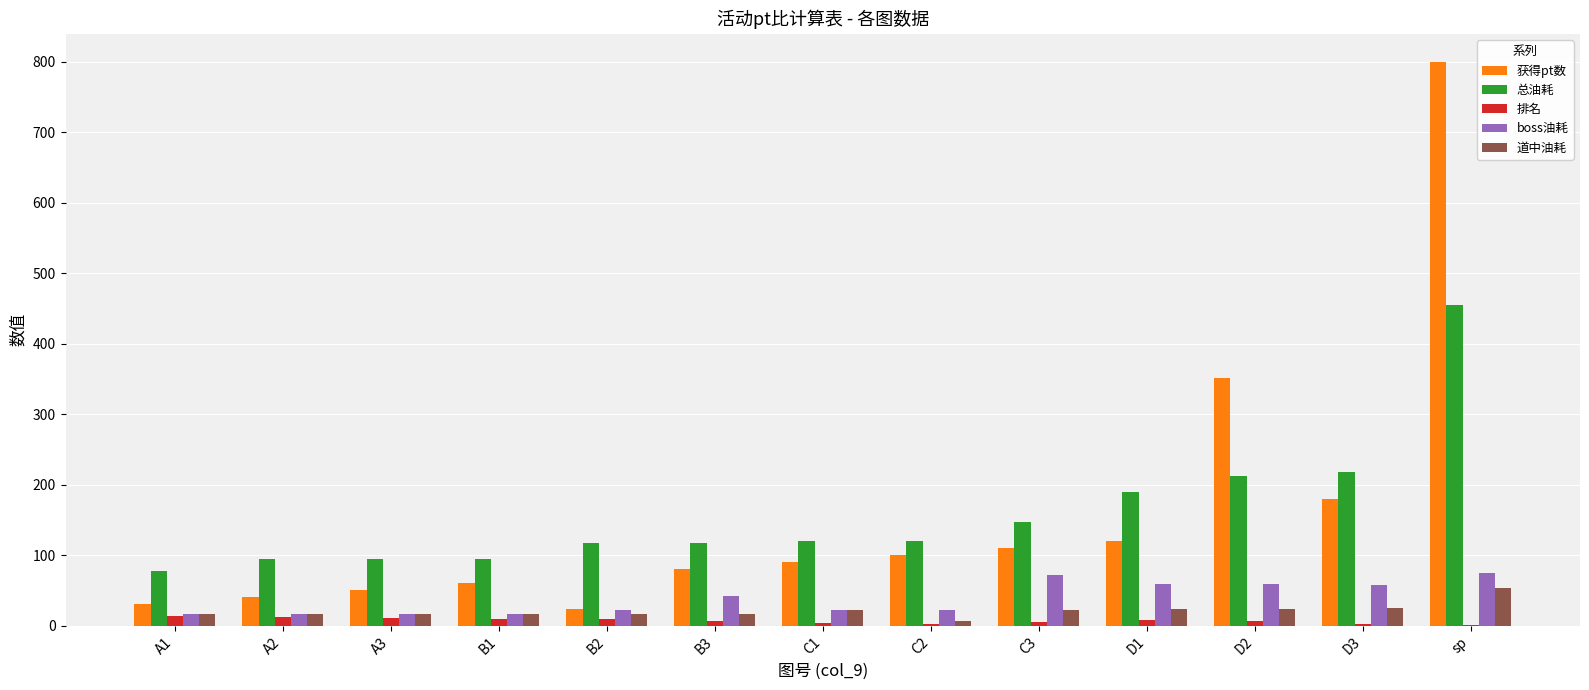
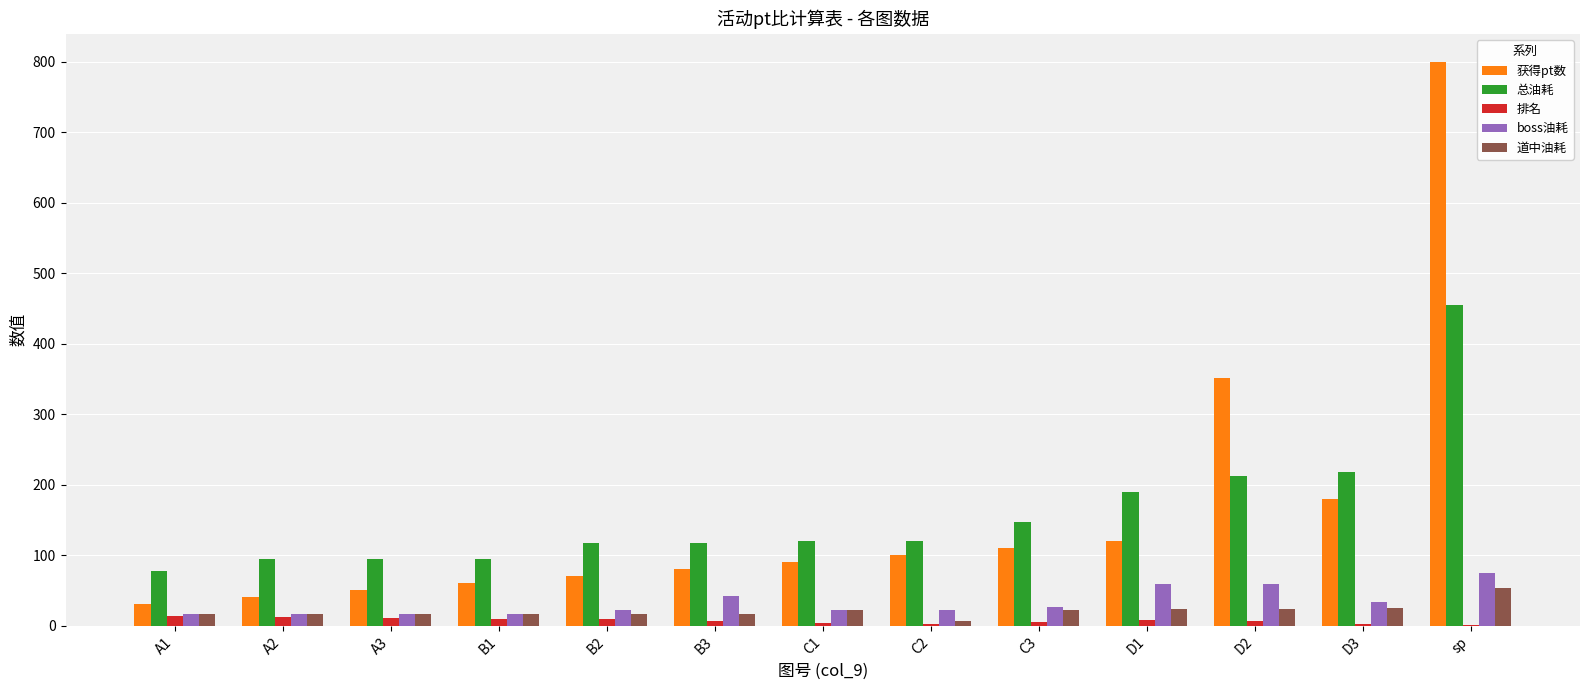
  {
    "获得pt数": {
      "A1": 30,
      "A2": 40,
      "A3": 50,
      "B1": 60,
-     "B2": 20,
+     "B2": 70,
      "B3": 80,
      "C1": 90,
      "C2": 100,
      "C3": 110,
      "D1": 120,
      "D2": 350,
      "D3": 180,
      "sp": 800
    },
    "总油耗": {
      "A1": 80,
      "A2": 100,
      "A3": 100,
      "B1": 100,
      "B2": 120,
      "B3": 120,
      "C1": 120,
      "C2": 120,
      "C3": 150,
      "D1": 190,
      "D2": 210,
      "D3": 220,
      "sp": 460
    },
    "排名": {
      "A1": 10,
      "A2": 10,
      "A3": 10,
      "B1": 10,
      "B2": 10,
      "B3": 10,
      "C1": 0,
      "C3": 10,
      "D1": 10,
      "D2": 10
    },
    "boss油耗": {
      "A1": 20,
      "A2": 20,
      "A3": 20,
      "B1": 20,
      "B2": 20,
      "B3": 40,
      "C1": 20,
      "C2": 20,
-     "C3": 70,
+     "C3": 30,
      "D1": 60,
      "D2": 60,
-     "D3": 60,
+     "D3": 30,
      "sp": 70
    },
    "道中油耗": {
      "A1": 20,
      "A2": 20,
      "A3": 20,
      "B1": 20,
      "B2": 20,
      "B3": 20,
      "C1": 20,
      "C2": 10,
      "C3": 20,
      "D1": 20,
      "D2": 20,
      "D3": 30,
      "sp": 50
    }
  }
